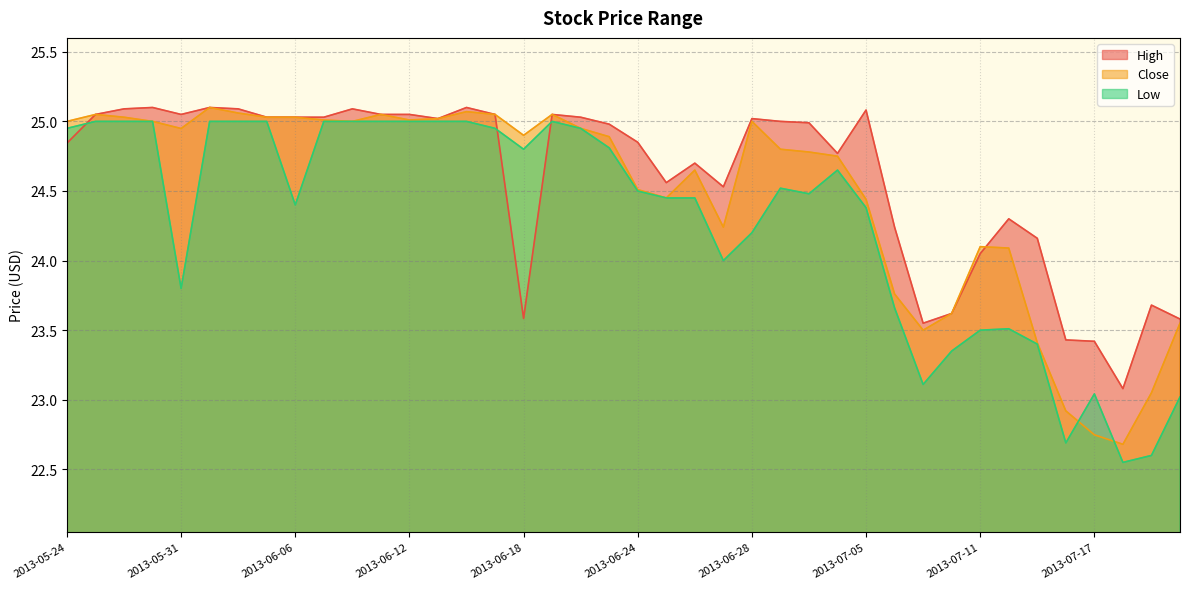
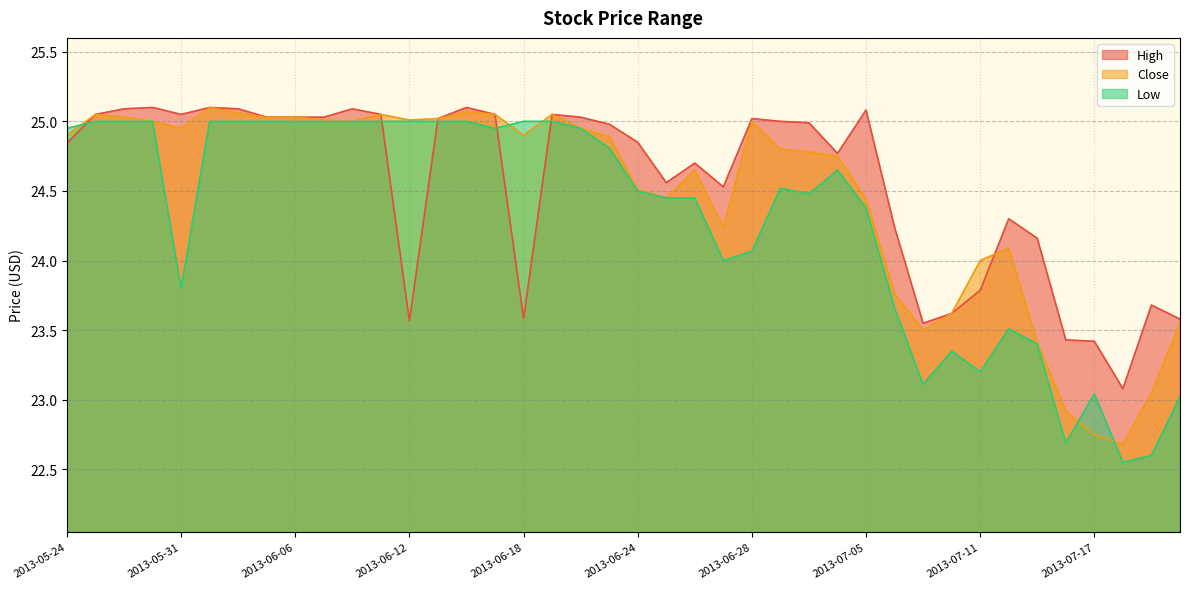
  {
    "High": {
      "2013-05-24": 24.84,
      "2013-05-31": 25.05,
-     "2013-06-12": 25.05,
+     "2013-06-12": 23.57,
      "2013-06-18": 23.58,
      "2013-06-24": 24.85,
      "2013-06-28": 25.02,
      "2013-07-05": 25.08,
-     "2013-07-11": 24.05,
+     "2013-07-11": 23.79,
      "2013-07-17": 23.42
    },
    "Close": {
-     "2013-05-24": 25.0,
+     "2013-05-24": 24.9,
      "2013-05-31": 24.95,
      "2013-06-18": 24.9,
      "2013-06-28": 25.0,
      "2013-07-05": 24.44,
-     "2013-07-11": 24.1,
+     "2013-07-11": 24.0,
      "2013-07-17": 22.75
    },
    "Low": {
      "2013-05-24": 24.95,
      "2013-05-31": 23.80,
-     "2013-06-06": 24.4,
-     "2013-06-18": 24.8,
-     "2013-06-28": 24.20,
+     "2013-06-06": 25.0,
+     "2013-06-18": 25.0,
+     "2013-06-28": 24.07,
      "2013-07-05": 24.38,
-     "2013-07-11": 23.5,
+     "2013-07-11": 23.2,
      "2013-07-17": 23.04
    }
  }
